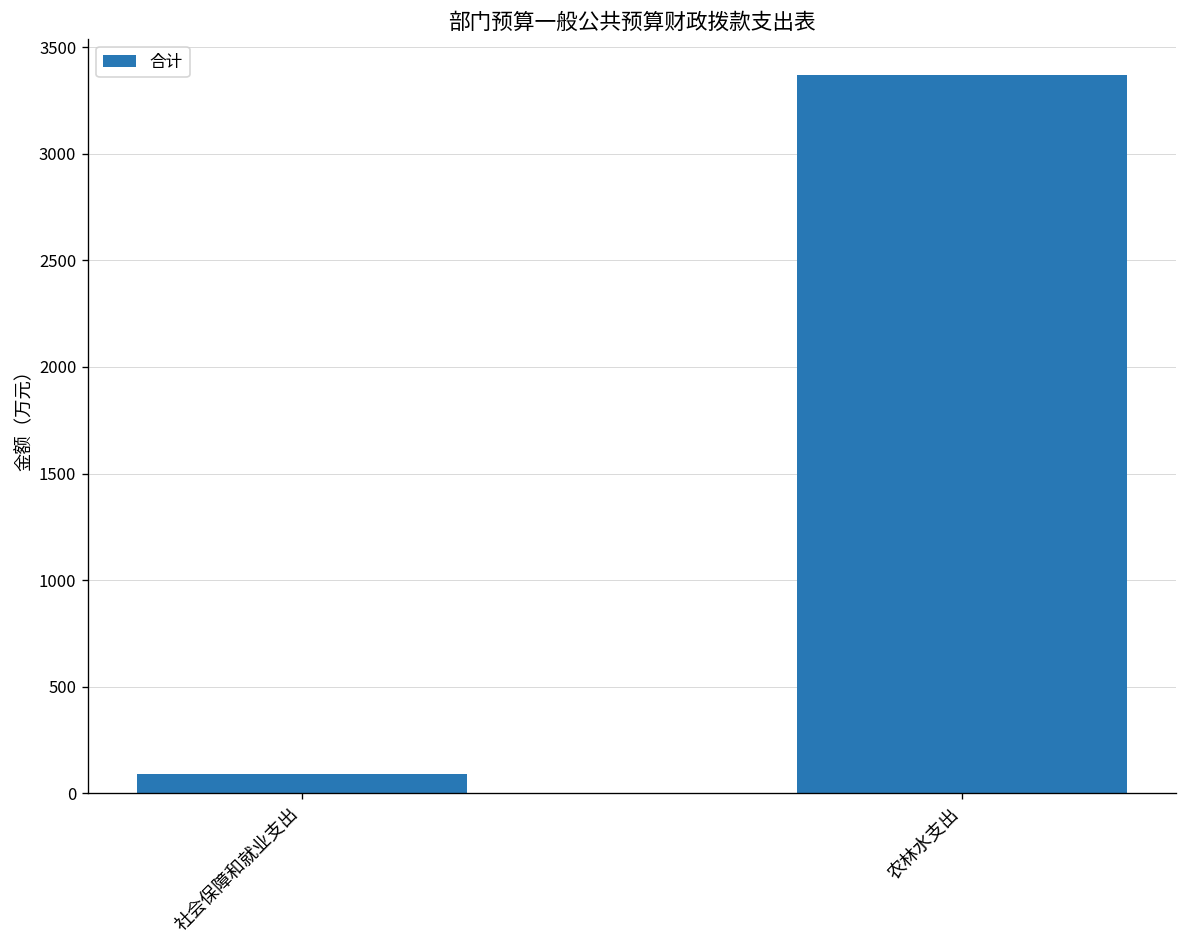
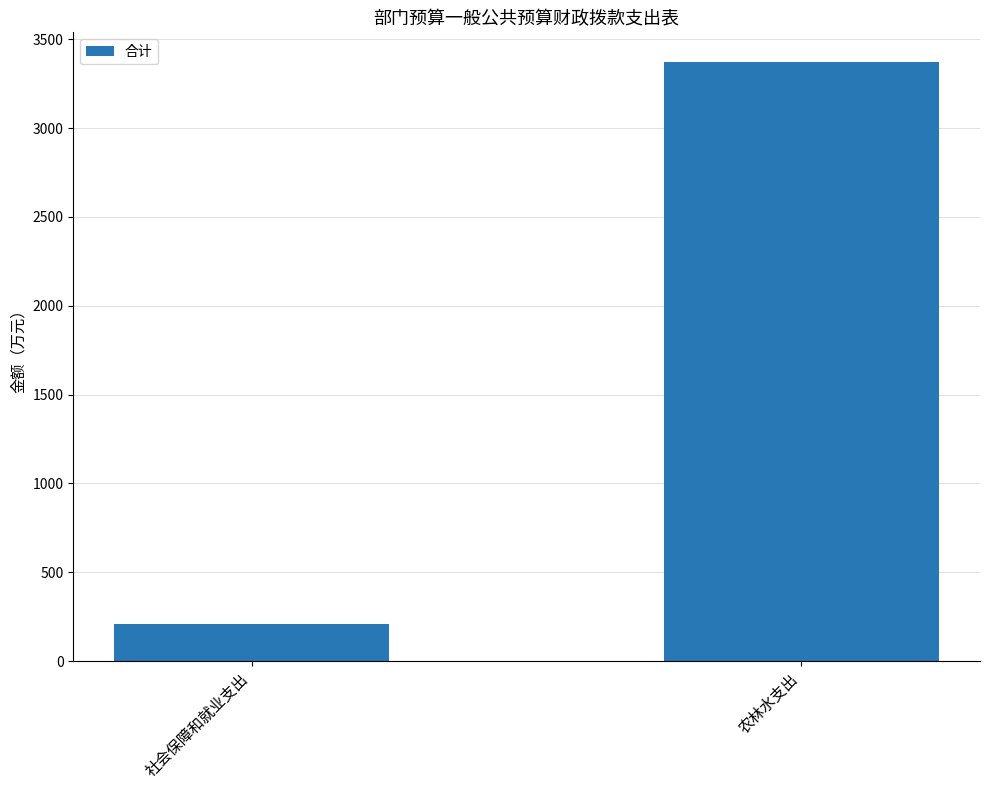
  {
-   "社会保障和就业支出": 90,
+   "社会保障和就业支出": 210,
    "农林水支出": 3370
  }
